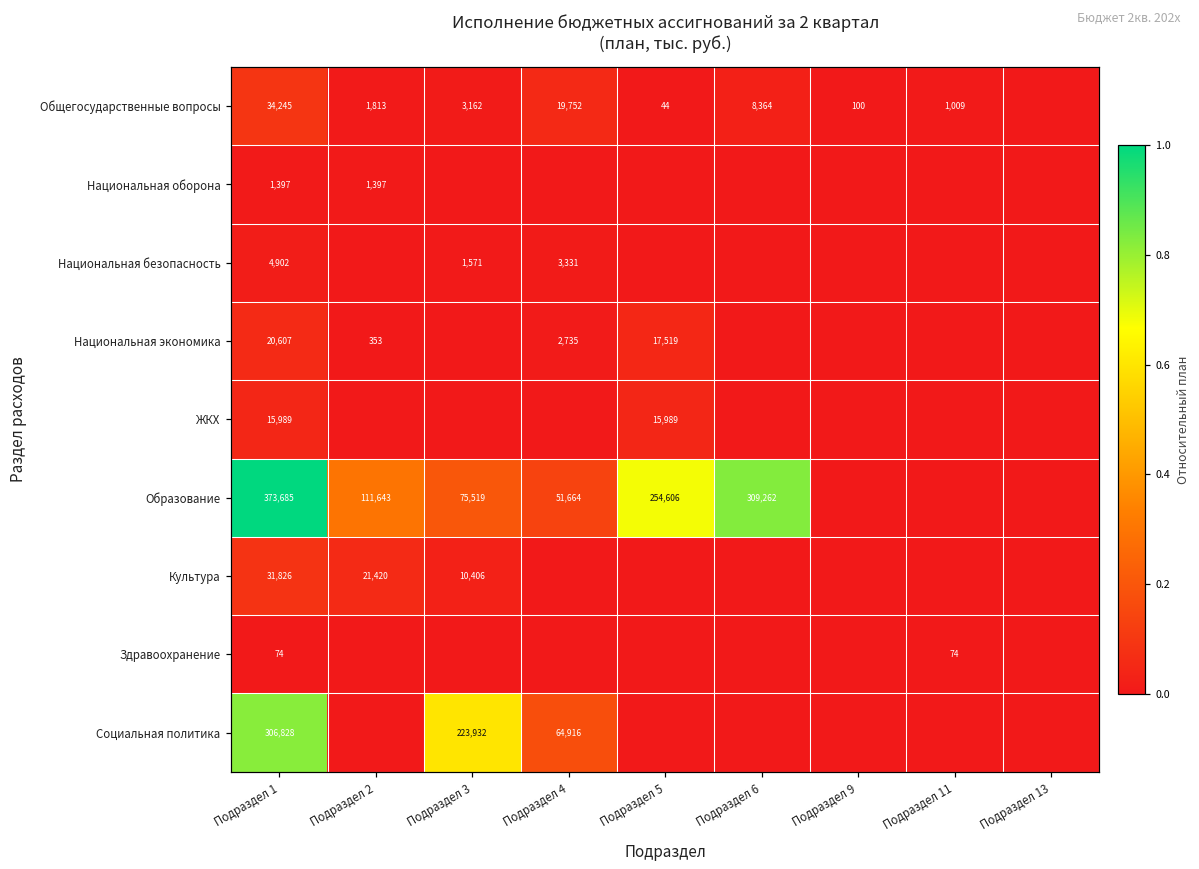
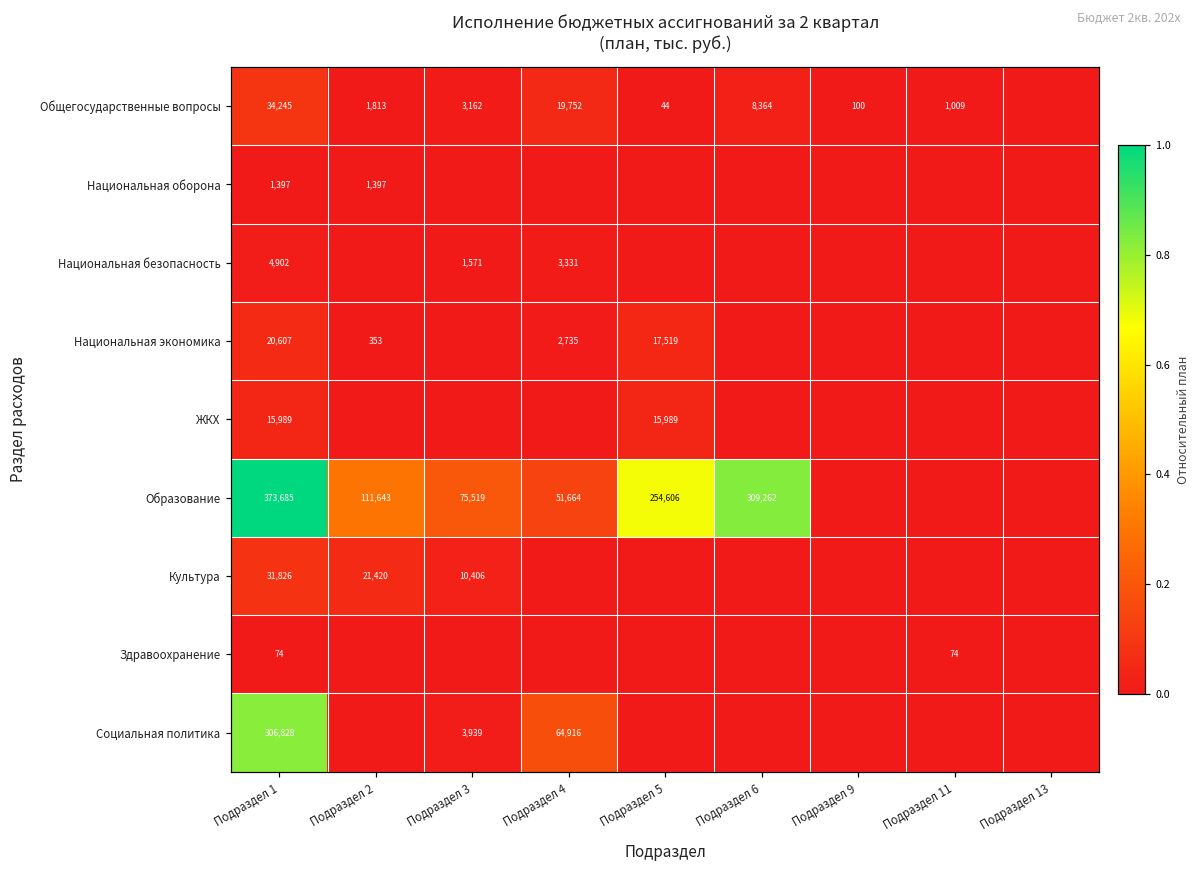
  {
    "Общегосударственные вопросы": {
      "Подраздел 1": "34,245",
      "Подраздел 2": "1,813",
      "Подраздел 3": "3,162",
      "Подраздел 4": "19,752",
      "Подраздел 5": "44",
      "Подраздел 6": "8,364",
      "Подраздел 9": "100",
      "Подраздел 11": "1,009"
    },
    "Национальная оборона": {
      "Подраздел 1": "1,397",
      "Подраздел 2": "1,397"
    },
    "Национальная безопасность": {
      "Подраздел 1": "4,902",
      "Подраздел 3": "1,571",
      "Подраздел 4": "3,331"
    },
    "Национальная экономика": {
      "Подраздел 1": "20,607",
      "Подраздел 2": "353",
      "Подраздел 4": "2,735",
      "Подраздел 5": "17,519"
    },
    "ЖКХ": {
      "Подраздел 1": "15,989",
      "Подраздел 5": "15,989"
    },
    "Образование": {
      "Подраздел 1": "373,685",
      "Подраздел 2": "111,643",
      "Подраздел 3": "75,519",
      "Подраздел 4": "51,664",
      "Подраздел 5": "254,606",
      "Подраздел 6": "309,262"
    },
    "Культура": {
      "Подраздел 1": "31,826",
      "Подраздел 2": "21,420",
      "Подраздел 3": "10,406"
    },
    "Здравоохранение": {
      "Подраздел 1": "74",
      "Подраздел 11": "74"
    },
    "Социальная политика": {
      "Подраздел 1": "306,828",
-     "Подраздел 3": "223,932",
+     "Подраздел 3": "3,939",
      "Подраздел 4": "64,916"
    }
  }
